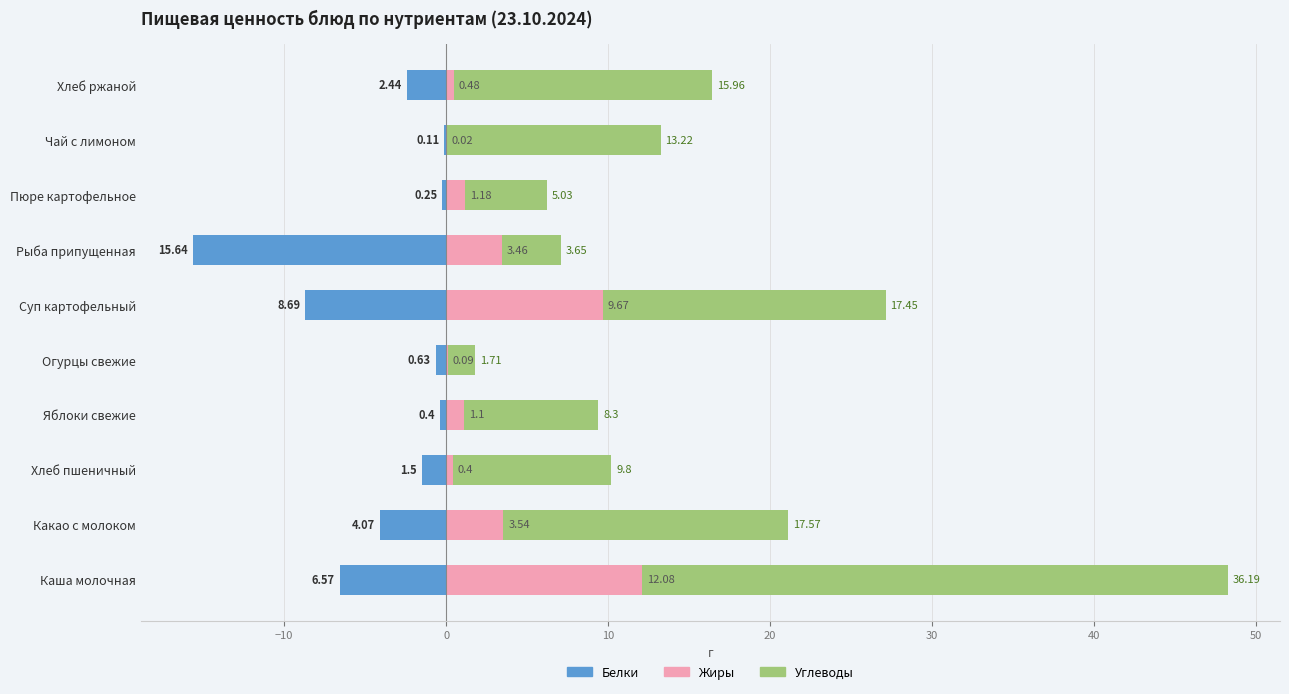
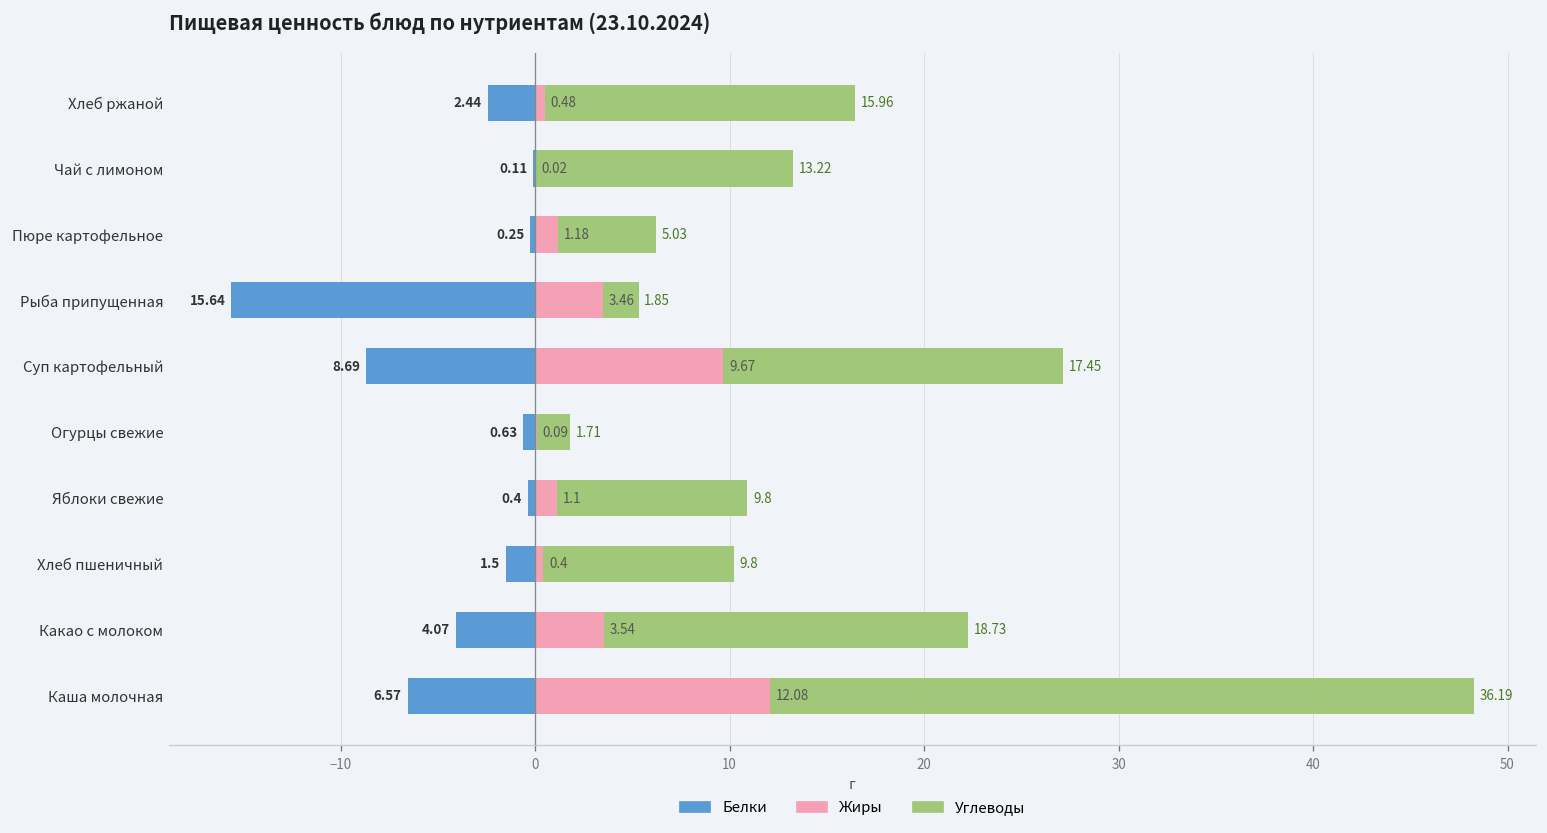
  {
    "Жиры": {
      "Хлеб ржаной": 0.48,
      "Чай с лимоном": 0.02,
      "Пюре картофельное": 1.18,
      "Рыба припущенная": 3.46,
      "Суп картофельный": 9.67,
      "Огурцы свежие": 0.09,
      "Яблоки свежие": 1.1,
      "Хлеб пшеничный": 0.4,
      "Какао с молоком": 3.54,
      "Каша молочная": 12.08
    },
    "Углеводы": {
      "Хлеб ржаной": 15.96,
      "Чай с лимоном": 13.22,
      "Пюре картофельное": 5.03,
-     "Рыба припущенная": 3.65,
+     "Рыба припущенная": 1.85,
      "Суп картофельный": 17.45,
      "Огурцы свежие": 1.71,
-     "Яблоки свежие": 8.3,
+     "Яблоки свежие": 9.8,
      "Хлеб пшеничный": 9.8,
-     "Какао с молоком": 17.57,
+     "Какао с молоком": 18.73,
      "Каша молочная": 36.19
    }
  }
